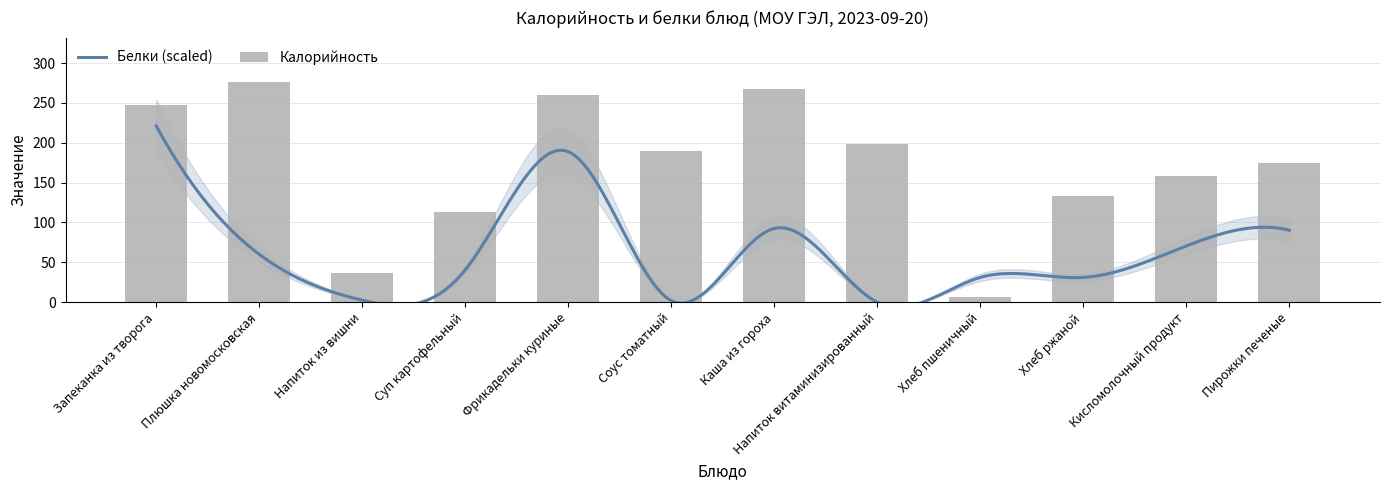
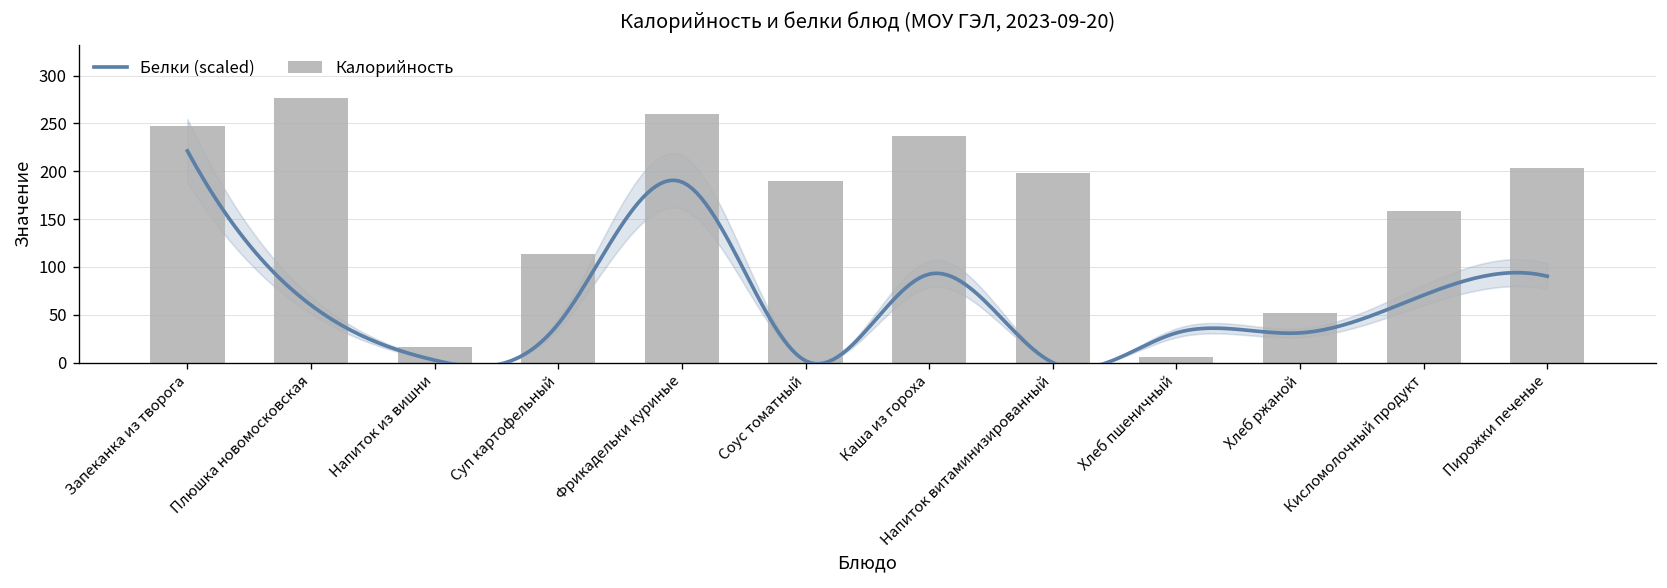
  {
    "Калорийность": {
      "Запеканка из творога": 250,
      "Плюшка новомосковская": 280,
-     "Напиток из вишни": 40,
+     "Напиток из вишни": 20,
      "Суп картофельный": 110,
      "Фрикадельки куриные": 260,
      "Соус томатный": 190,
-     "Каша из гороха": 270,
+     "Каша из гороха": 240,
      "Напиток витаминизированный": 200,
      "Хлеб пшеничный": 10,
-     "Хлеб ржаной": 130,
+     "Хлеб ржаной": 50,
      "Кисломолочный продукт": 160,
-     "Пирожки печеные": 180
+     "Пирожки печеные": 200
    }
  }
